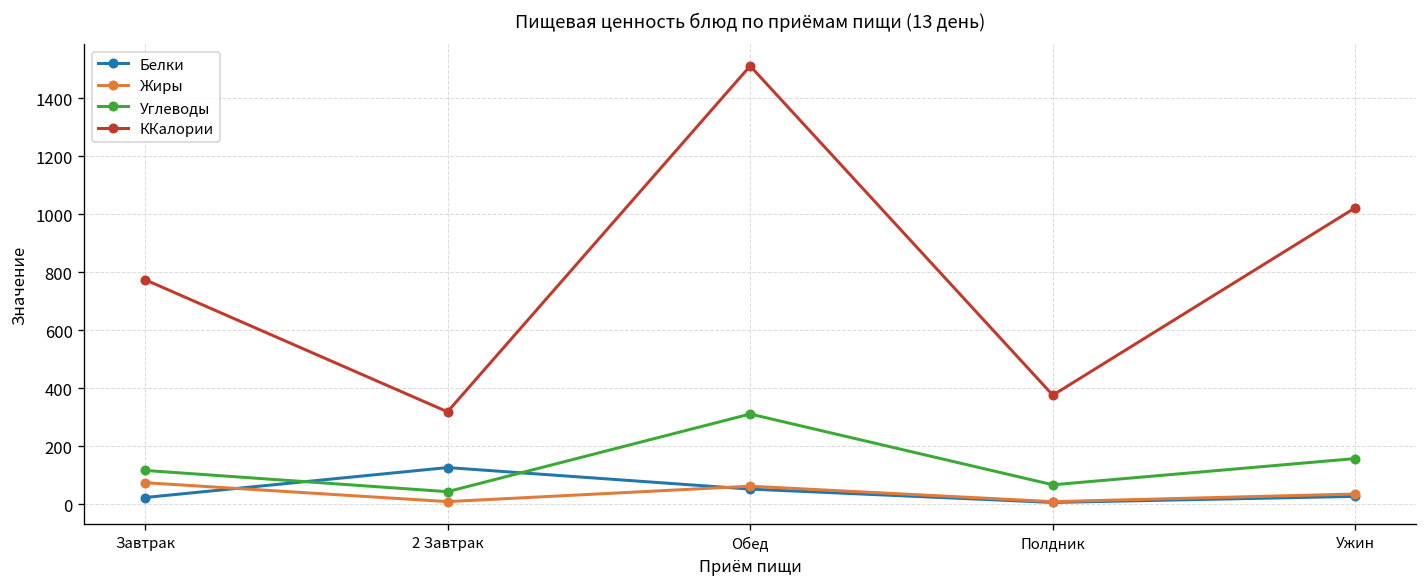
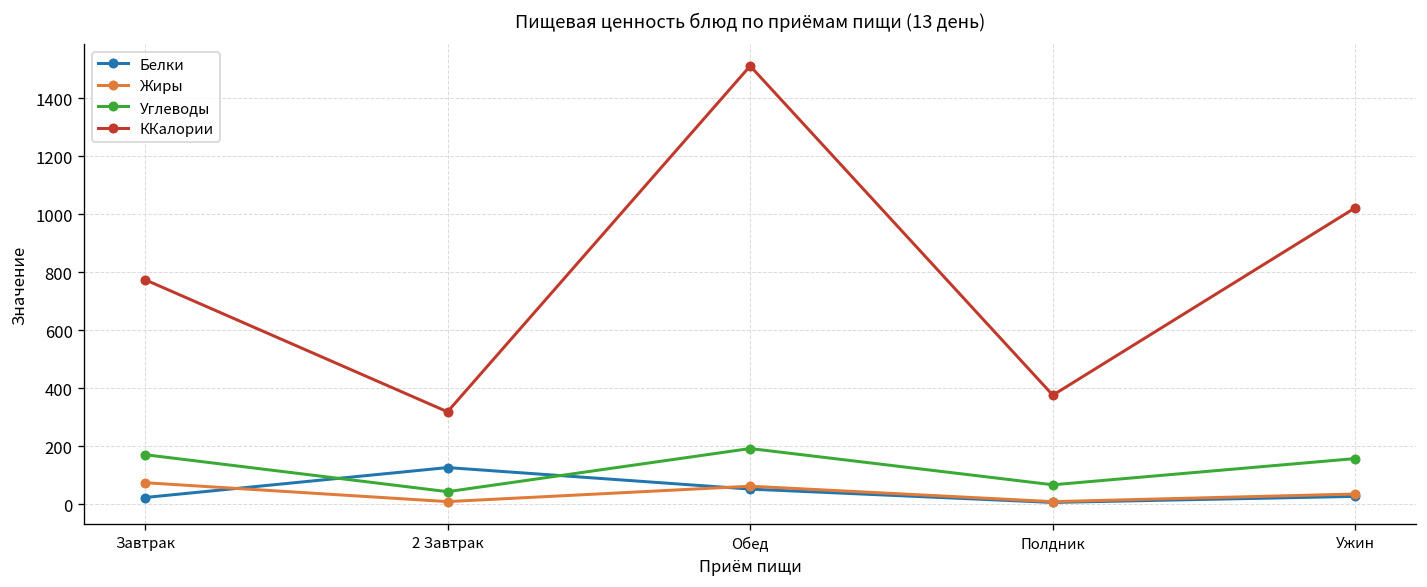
  {
    "Белки": {
      "Завтрак": 20,
      "2 Завтрак": 130
    },
    "Жиры": {
      "Завтрак": 70,
      "2 Завтрак": 10
    },
    "Углеводы": {
-     "Завтрак": 120,
+     "Завтрак": 170,
      "2 Завтрак": 40,
-     "Обед": 310,
+     "Обед": 190,
      "Полдник": 70,
      "Ужин": 160
    },
    "ККалории": {
      "Завтрак": 770,
      "2 Завтрак": 320,
      "Обед": 1510,
      "Полдник": 380,
      "Ужин": 1020
    }
  }
